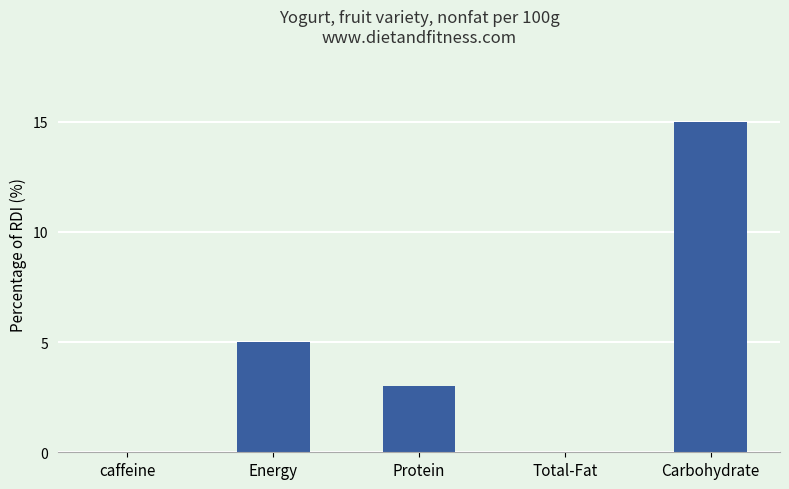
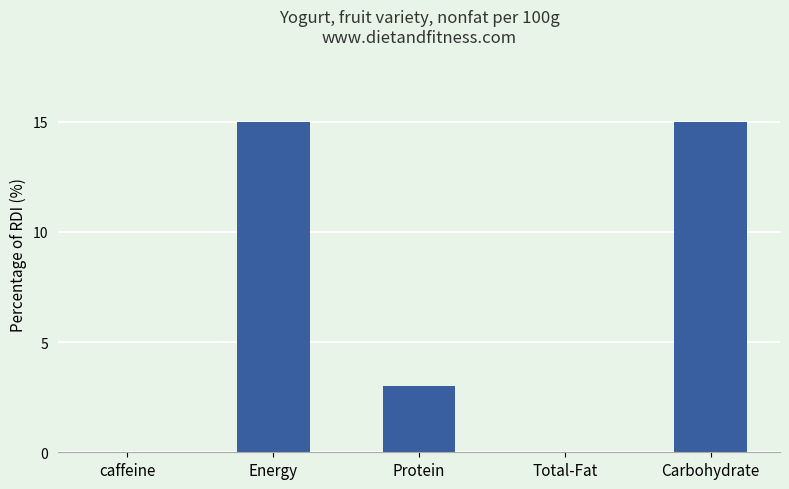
  {
    "caffeine": 0,
-   "Energy": 5,
+   "Energy": 15,
    "Protein": 3,
    "Total-Fat": 0,
    "Carbohydrate": 15
  }
